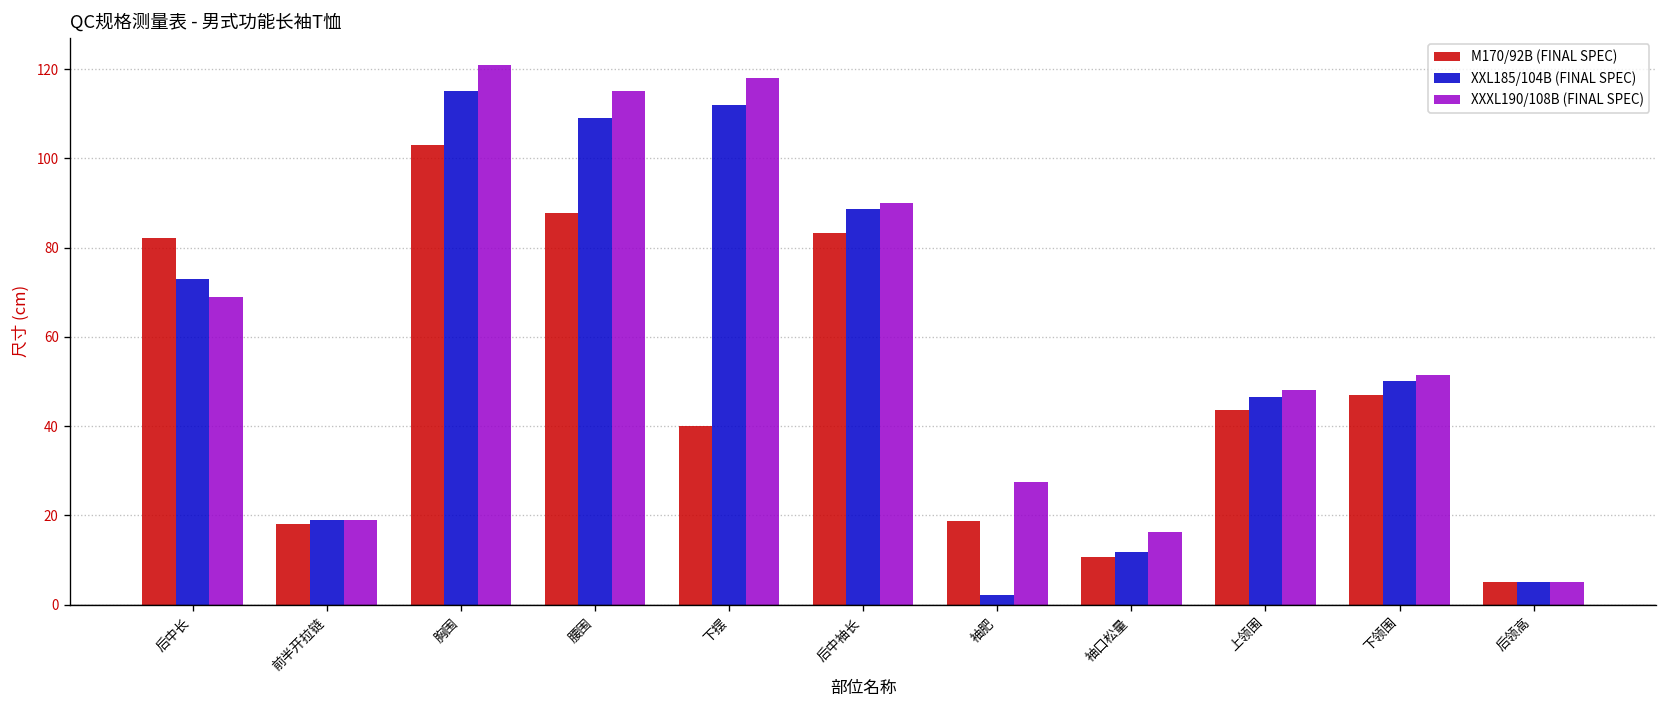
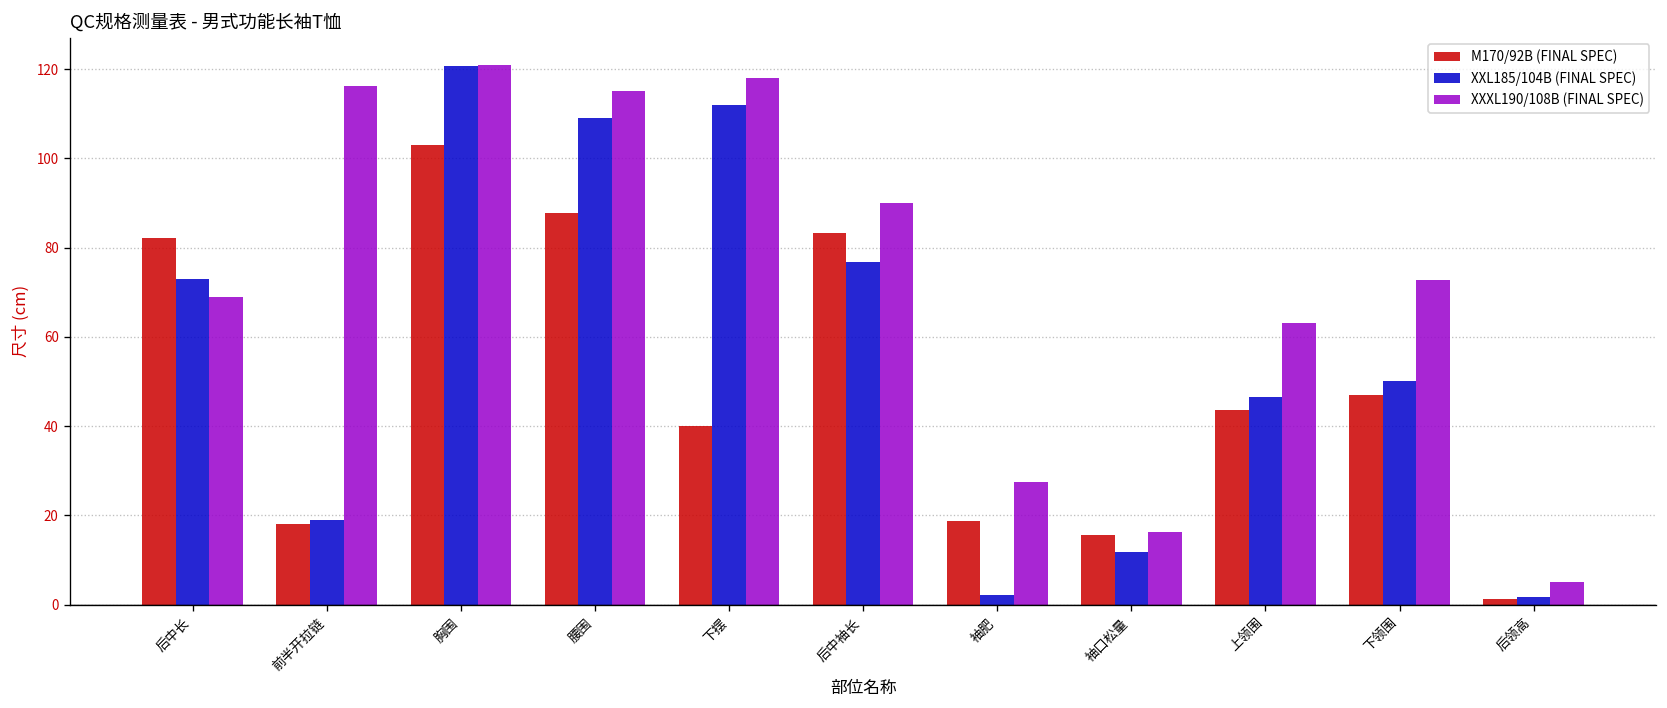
  {
    "M170/92B (FINAL SPEC)": {
      "后中长": 82,
      "前半开拉链": 18,
      "胸围": 103,
      "腰围": 88,
      "下摆": 40,
      "后中袖长": 83,
      "袖肥": 19,
-     "袖口松量": 11,
+     "袖口松量": 16,
      "上领围": 44,
      "下领围": 47,
-     "后领高": 5
+     "后领高": 1
    },
    "XXL185/104B (FINAL SPEC)": {
      "后中长": 73,
      "前半开拉链": 19,
-     "胸围": 115,
+     "胸围": 121,
      "腰围": 109,
      "下摆": 112,
-     "后中袖长": 89,
+     "后中袖长": 77,
      "袖肥": 2,
      "袖口松量": 12,
      "上领围": 47,
      "下领围": 50,
-     "后领高": 5
+     "后领高": 2
    },
    "XXXL190/108B (FINAL SPEC)": {
      "后中长": 69,
-     "前半开拉链": 19,
+     "前半开拉链": 116,
      "胸围": 121,
      "腰围": 115,
      "下摆": 118,
      "后中袖长": 90,
      "袖肥": 27,
      "袖口松量": 16,
-     "上领围": 48,
-     "下领围": 52,
+     "上领围": 63,
+     "下领围": 73,
      "后领高": 5
    }
  }
